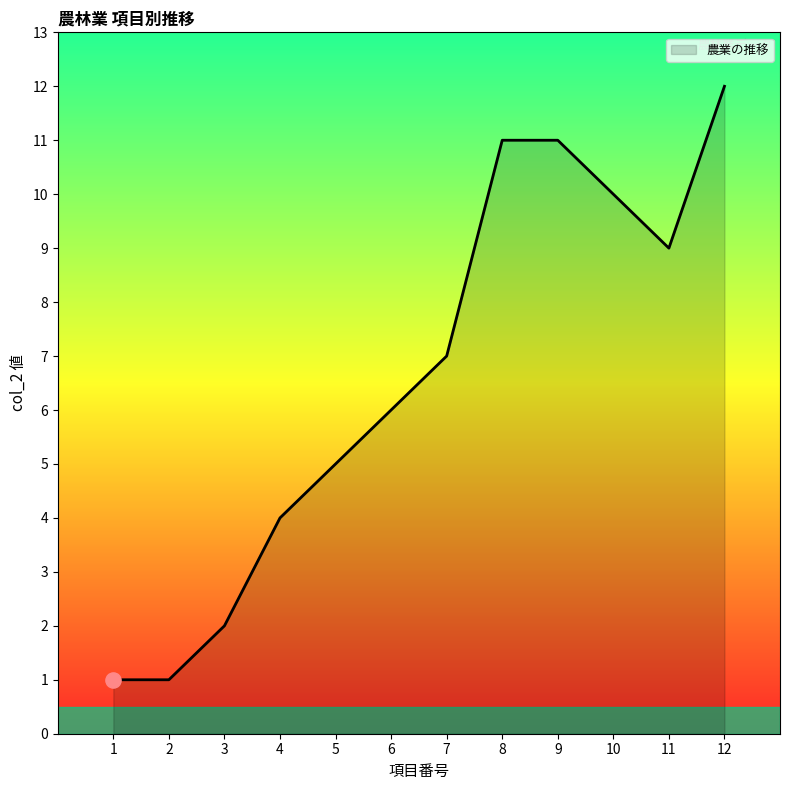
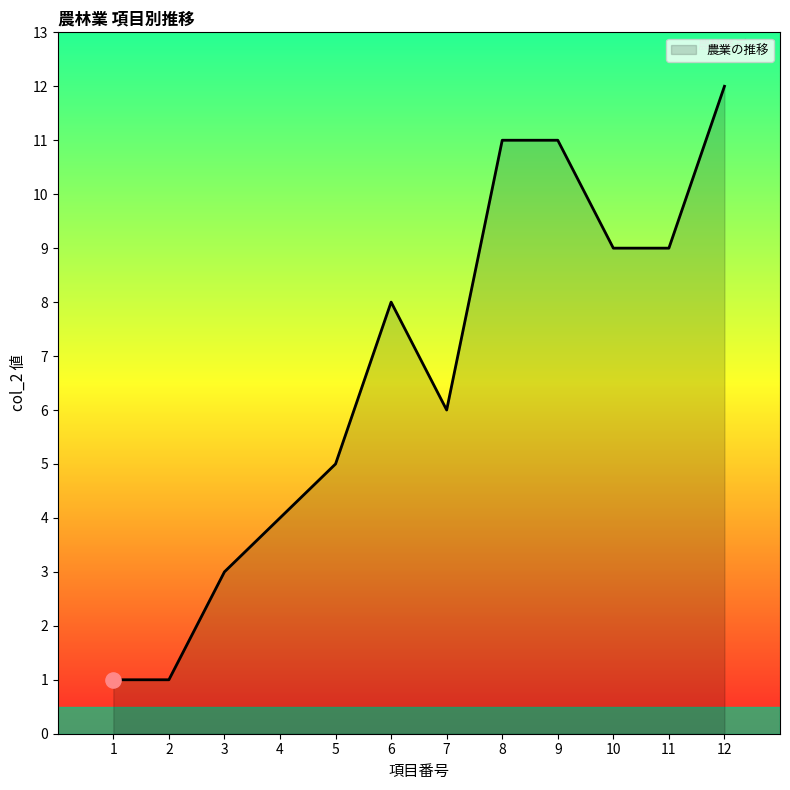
  {
    "農業の推移": {
      "2": 1,
-     "3": 2,
+     "3": 3,
      "4": 4,
      "5": 5,
-     "6": 6,
-     "7": 7,
+     "6": 8,
+     "7": 6,
      "8": 11,
      "9": 11,
-     "10": 10,
+     "10": 9,
      "11": 9,
      "12": 12
    }
  }
